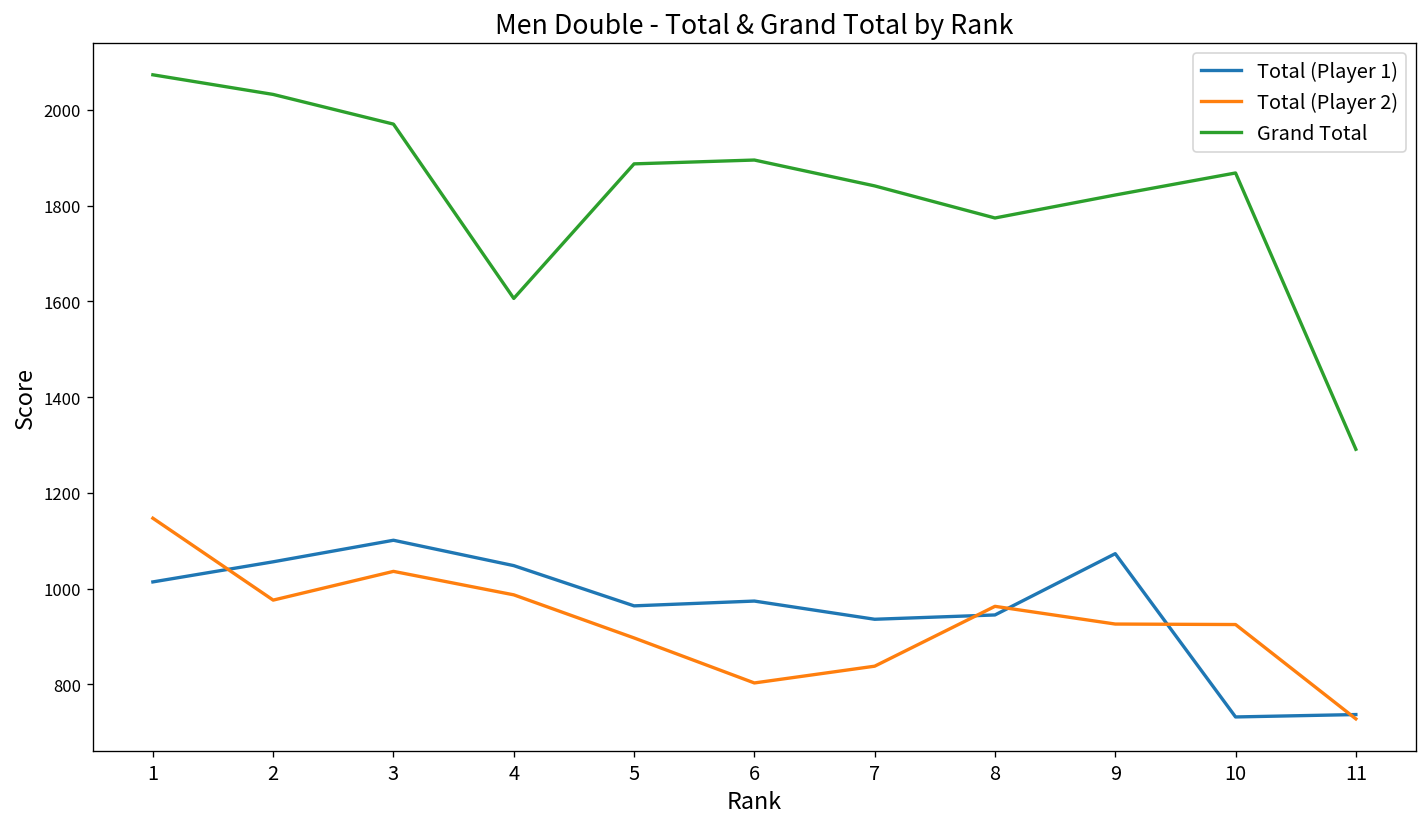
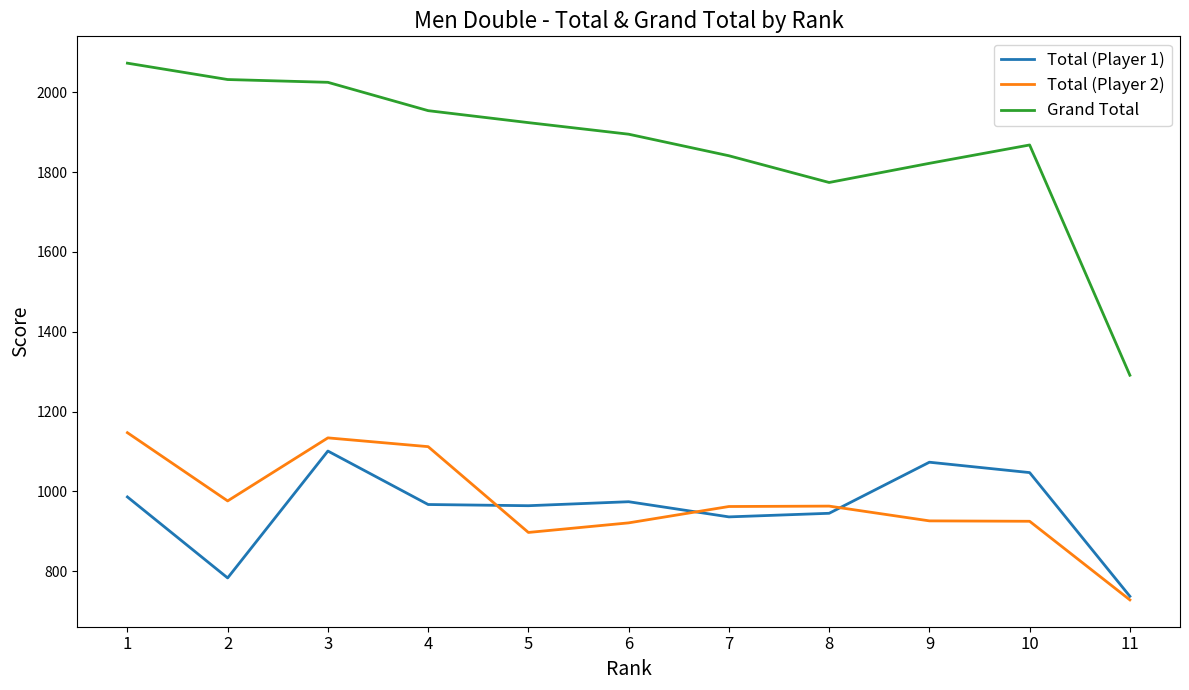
  {
    "Total (Player 1)": {
-     "1": 1010,
-     "2": 1060,
+     "1": 990,
+     "2": 780,
      "3": 1100,
-     "4": 1050,
+     "4": 970,
      "5": 960,
      "6": 970,
      "7": 940,
      "8": 950,
      "9": 1070,
-     "10": 730,
+     "10": 1050,
      "11": 740
    },
    "Total (Player 2)": {
      "1": 1150,
      "2": 980,
-     "3": 1040,
-     "4": 990,
+     "3": 1130,
+     "4": 1110,
      "5": 900,
-     "6": 800,
-     "7": 840,
+     "6": 920,
+     "7": 960,
      "8": 960,
      "9": 930,
      "10": 930,
      "11": 730
    },
    "Grand Total": {
      "1": 2070,
      "2": 2030,
-     "3": 1970,
-     "4": 1610,
-     "5": 1890,
+     "3": 2030,
+     "4": 1950,
+     "5": 1920,
      "6": 1900,
      "7": 1840,
      "8": 1770,
      "9": 1820,
      "10": 1870,
      "11": 1290
    }
  }
